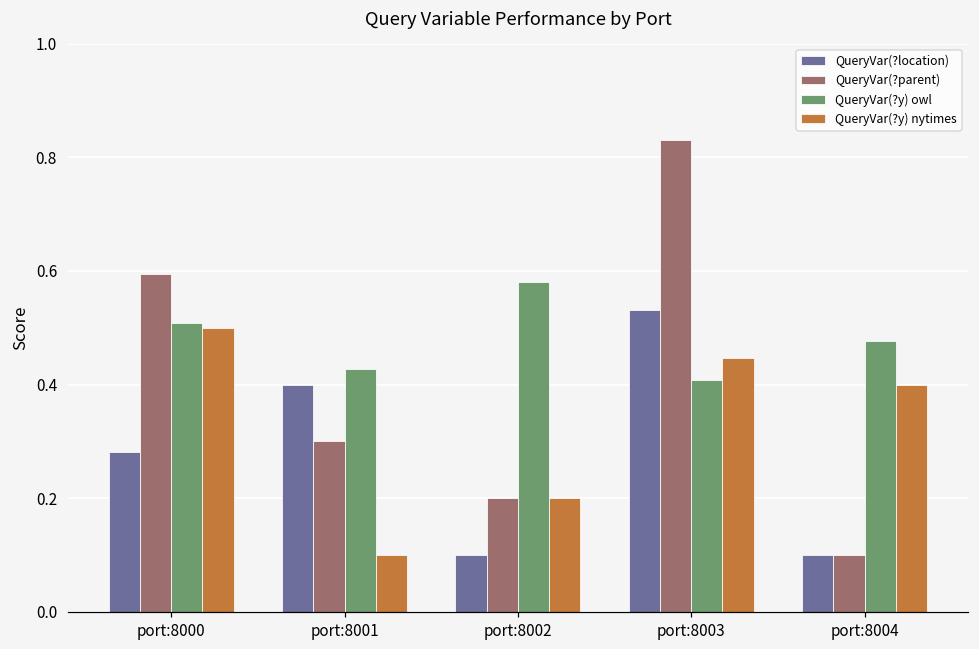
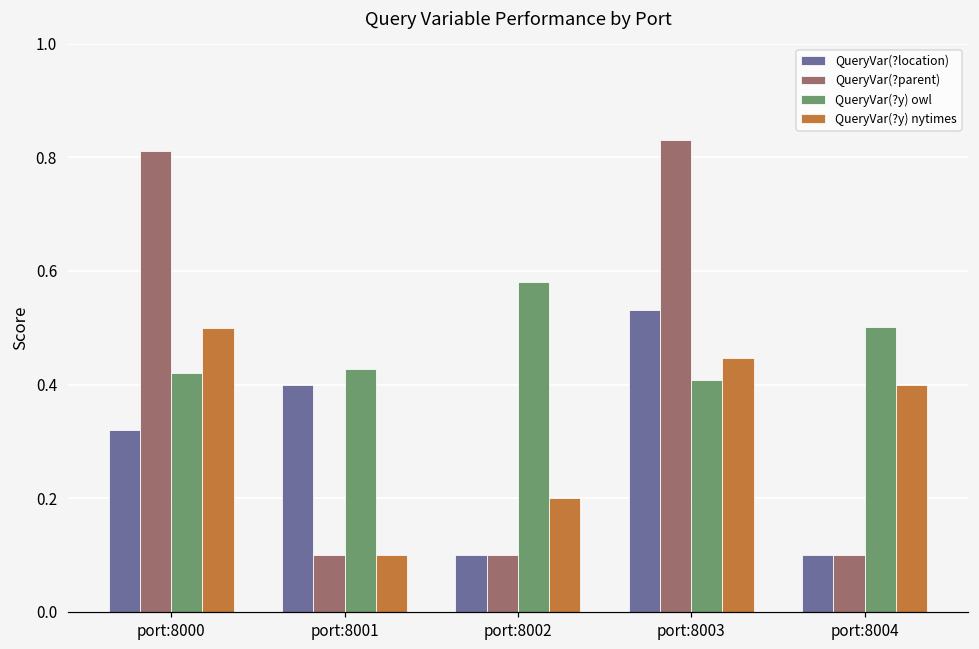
  {
    "QueryVar(?location)": {
-     "port:8000": 0.28,
+     "port:8000": 0.32,
      "port:8001": 0.40,
      "port:8002": 0.10,
      "port:8003": 0.53,
      "port:8004": 0.10
    },
    "QueryVar(?parent)": {
-     "port:8000": 0.59,
-     "port:8001": 0.3,
-     "port:8002": 0.2,
+     "port:8000": 0.81,
+     "port:8001": 0.1,
+     "port:8002": 0.1,
      "port:8003": 0.83,
      "port:8004": 0.10
    },
    "QueryVar(?y) owl": {
-     "port:8000": 0.51,
+     "port:8000": 0.42,
      "port:8001": 0.43,
      "port:8002": 0.58,
      "port:8003": 0.41,
-     "port:8004": 0.48
+     "port:8004": 0.50
    },
    "QueryVar(?y) nytimes": {
      "port:8000": 0.50,
      "port:8001": 0.10,
      "port:8002": 0.20,
      "port:8003": 0.45,
      "port:8004": 0.40
    }
  }
